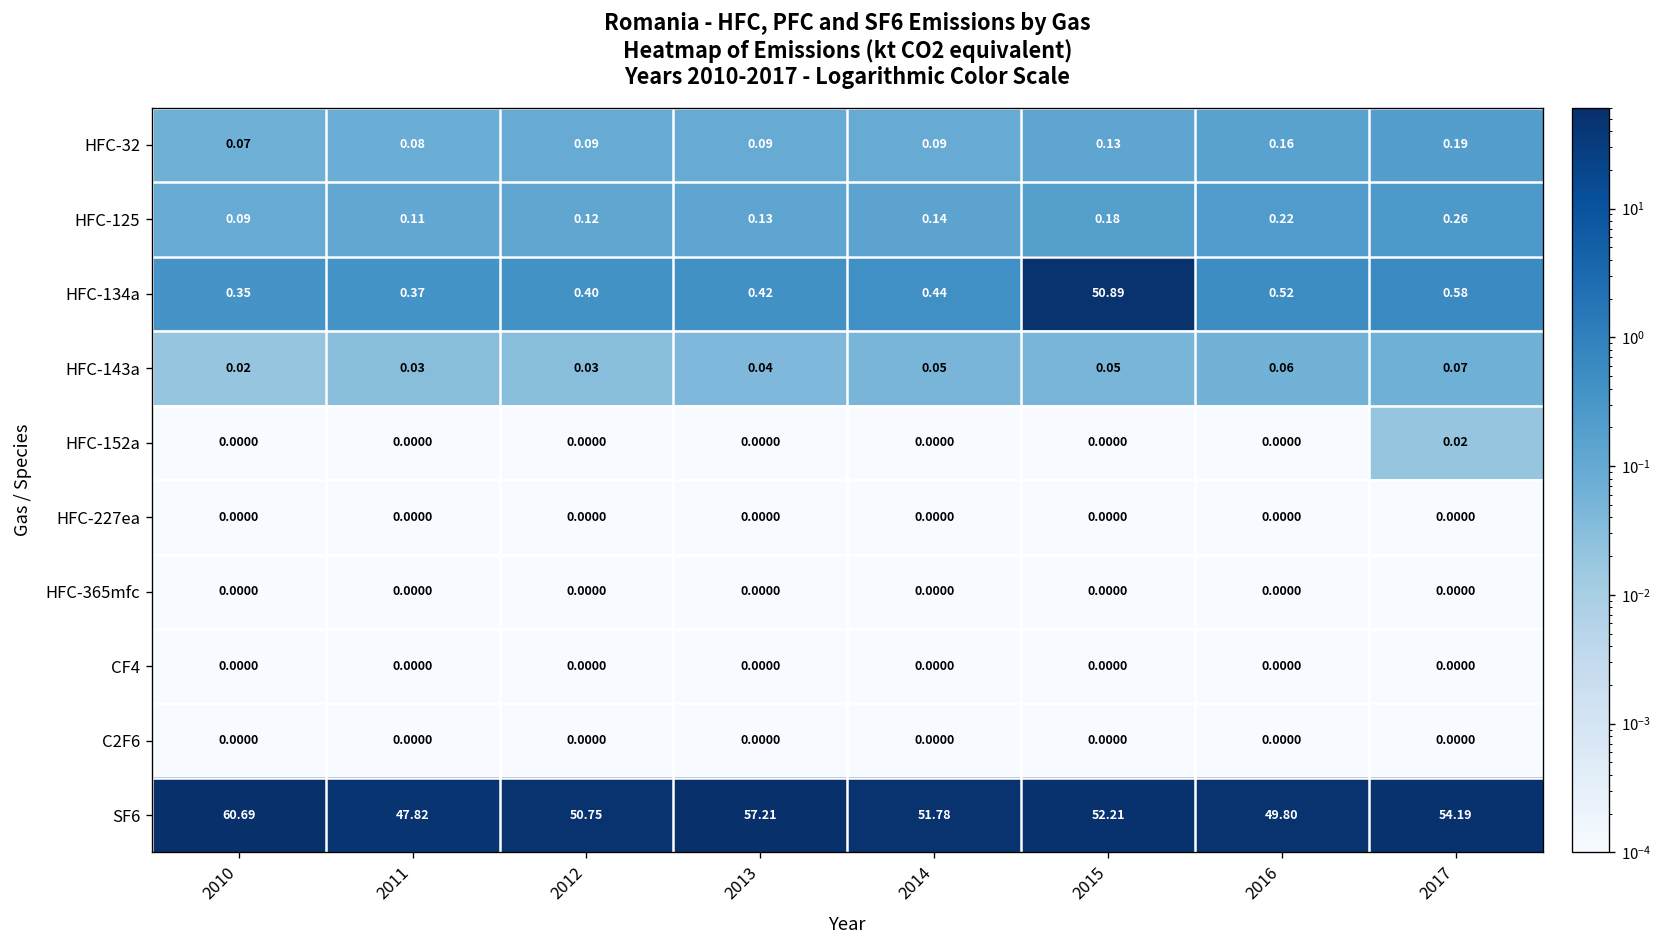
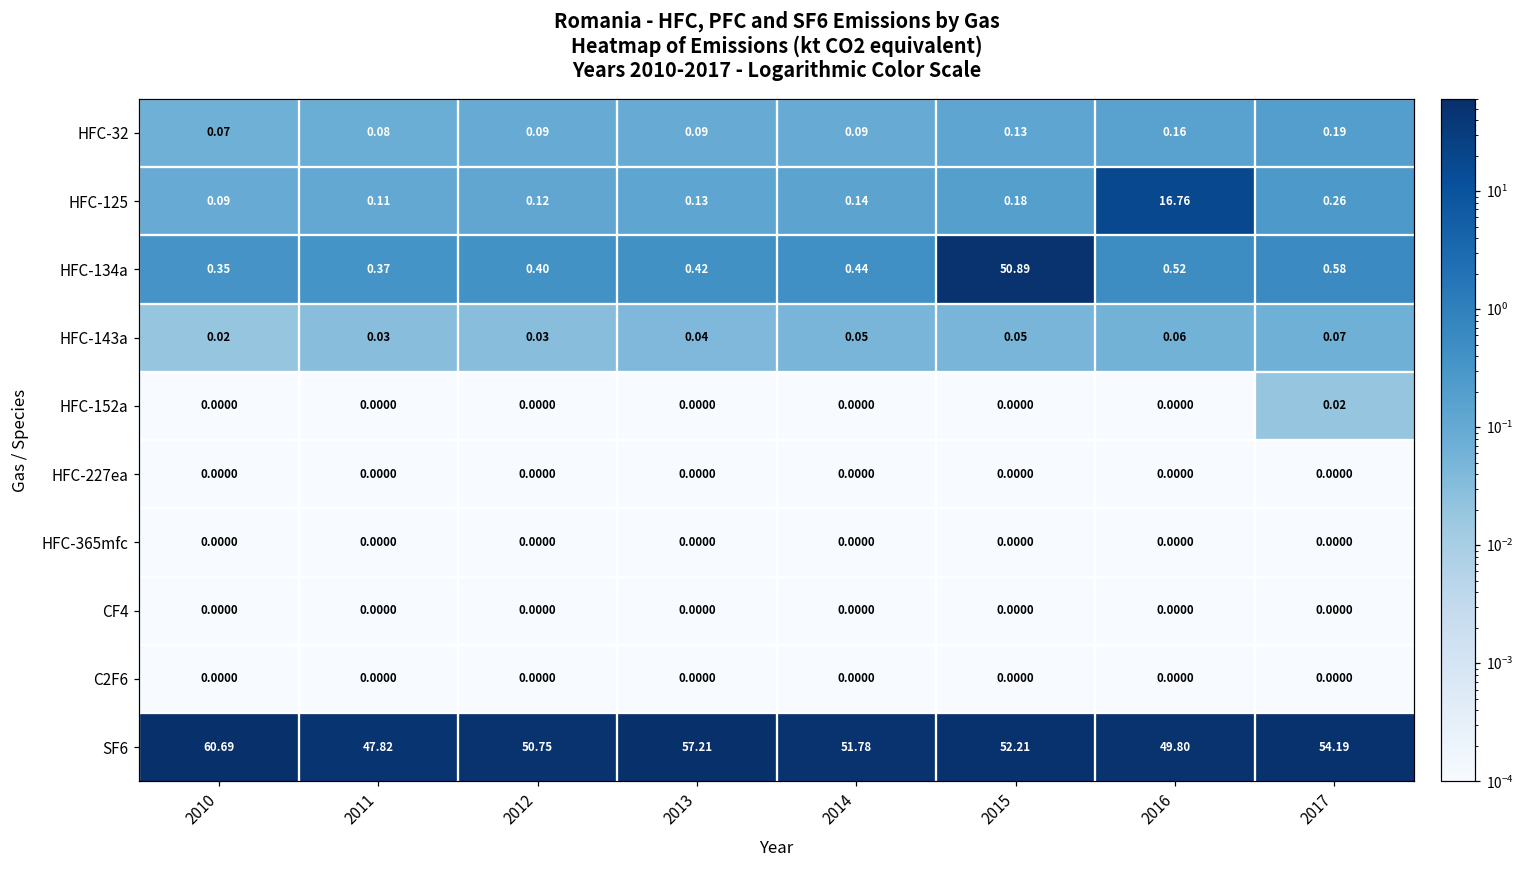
  {
    "HFC-32": {
      "2010": 0.07,
      "2011": 0.08,
      "2012": 0.09,
      "2013": 0.09,
      "2014": 0.09,
      "2015": 0.13,
      "2016": 0.16,
      "2017": 0.19
    },
    "HFC-125": {
      "2010": 0.09,
      "2011": 0.11,
      "2012": 0.12,
      "2013": 0.13,
      "2014": 0.14,
      "2015": 0.18,
-     "2016": 0.22,
+     "2016": 16.76,
      "2017": 0.26
    },
    "HFC-134a": {
      "2010": 0.35,
      "2011": 0.37,
      "2012": 0.40,
      "2013": 0.42,
      "2014": 0.44,
      "2015": 50.89,
      "2016": 0.52,
      "2017": 0.58
    },
    "HFC-143a": {
      "2010": 0.02,
      "2011": 0.03,
      "2012": 0.03,
      "2013": 0.04,
      "2014": 0.05,
      "2015": 0.05,
      "2016": 0.06,
      "2017": 0.07
    },
    "HFC-152a": {
      "2010": 0.0000,
      "2011": 0.0000,
      "2012": 0.0000,
      "2013": 0.0000,
      "2014": 0.0000,
      "2015": 0.0000,
      "2016": 0.0000,
      "2017": 0.02
    },
    "HFC-227ea": {
      "2010": 0.0000,
      "2011": 0.0000,
      "2012": 0.0000,
      "2013": 0.0000,
      "2014": 0.0000,
      "2015": 0.0000,
      "2016": 0.0000,
      "2017": 0.0000
    },
    "HFC-365mfc": {
      "2010": 0.0000,
      "2011": 0.0000,
      "2012": 0.0000,
      "2013": 0.0000,
      "2014": 0.0000,
      "2015": 0.0000,
      "2016": 0.0000,
      "2017": 0.0000
    },
    "CF4": {
      "2010": 0.0000,
      "2011": 0.0000,
      "2012": 0.0000,
      "2013": 0.0000,
      "2014": 0.0000,
      "2015": 0.0000,
      "2016": 0.0000,
      "2017": 0.0000
    },
    "C2F6": {
      "2010": 0.0000,
      "2011": 0.0000,
      "2012": 0.0000,
      "2013": 0.0000,
      "2014": 0.0000,
      "2015": 0.0000,
      "2016": 0.0000,
      "2017": 0.0000
    },
    "SF6": {
      "2010": 60.69,
      "2011": 47.82,
      "2012": 50.75,
      "2013": 57.21,
      "2014": 51.78,
      "2015": 52.21,
      "2016": 49.80,
      "2017": 54.19
    }
  }
